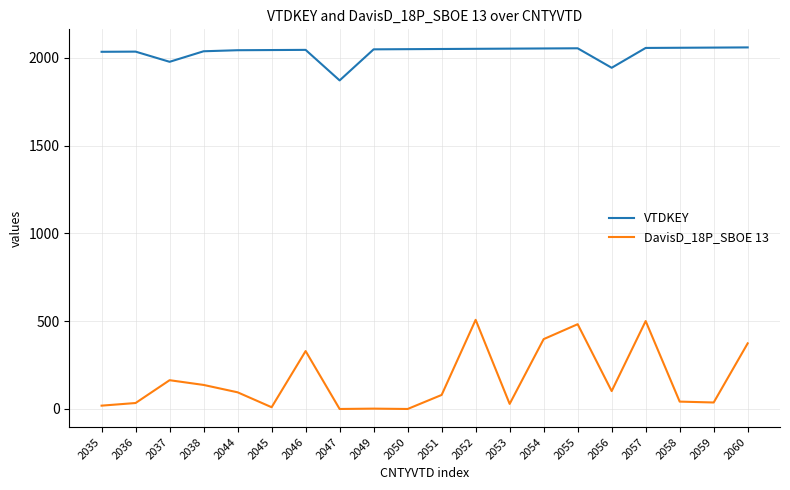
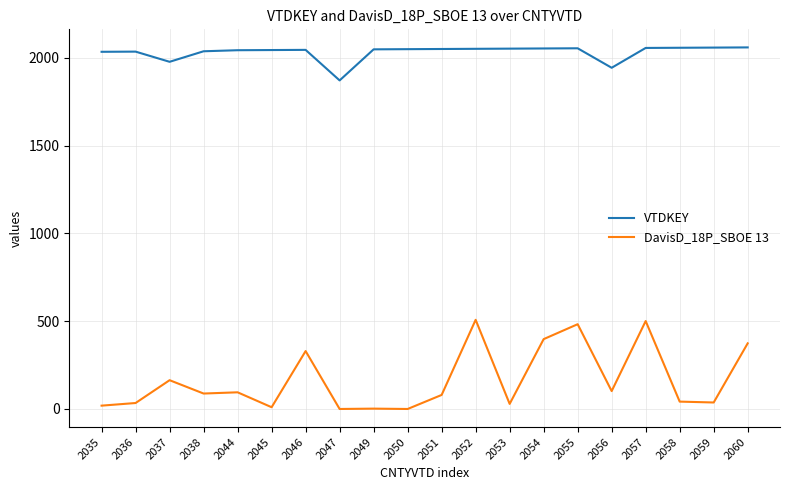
  {
    "VTDKEY": {
      "2035": 2040,
      "2036": 2040,
      "2037": 1980,
      "2038": 2040,
      "2044": 2040,
      "2045": 2050,
      "2046": 2050,
      "2047": 1870,
      "2049": 2050,
      "2050": 2050,
      "2051": 2050,
      "2052": 2050,
      "2053": 2050,
      "2054": 2050,
      "2055": 2060,
      "2056": 1940,
      "2057": 2060,
      "2058": 2060,
      "2059": 2060,
      "2060": 2060
    },
    "DavisD_18P_SBOE 13": {
      "2035": 20,
      "2036": 30,
      "2037": 160,
-     "2038": 140,
+     "2038": 90,
      "2044": 100,
      "2045": 10,
      "2046": 330,
      "2047": 0,
      "2049": 0,
      "2050": 0,
      "2051": 80,
      "2052": 510,
      "2053": 30,
      "2054": 400,
      "2055": 480,
      "2056": 100,
      "2057": 500,
      "2058": 40,
      "2059": 40,
      "2060": 370
    }
  }
